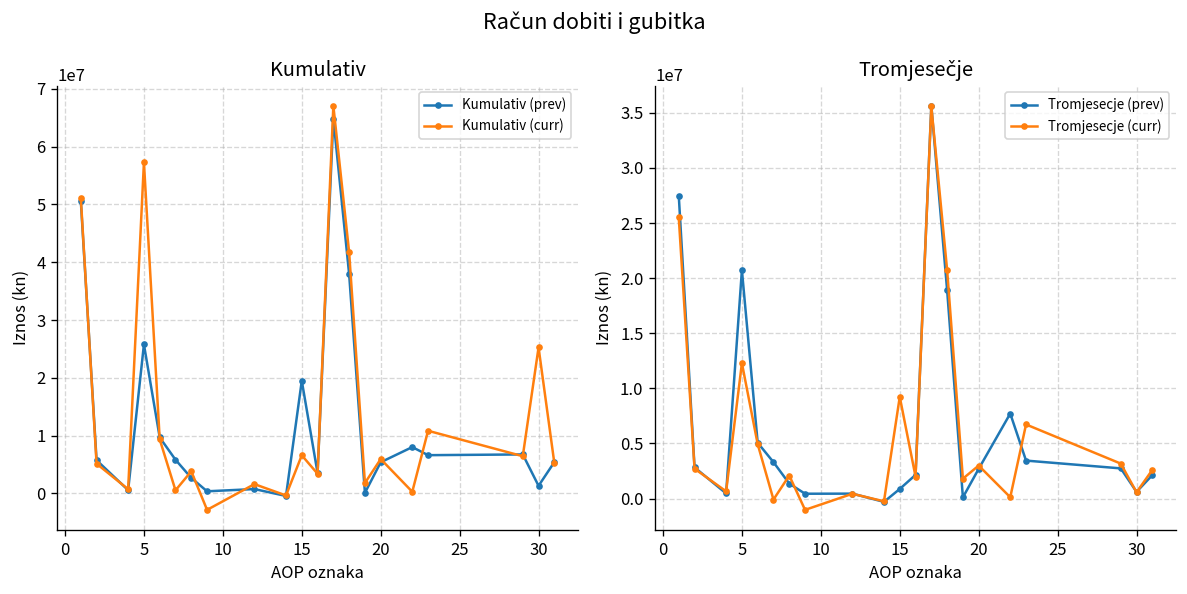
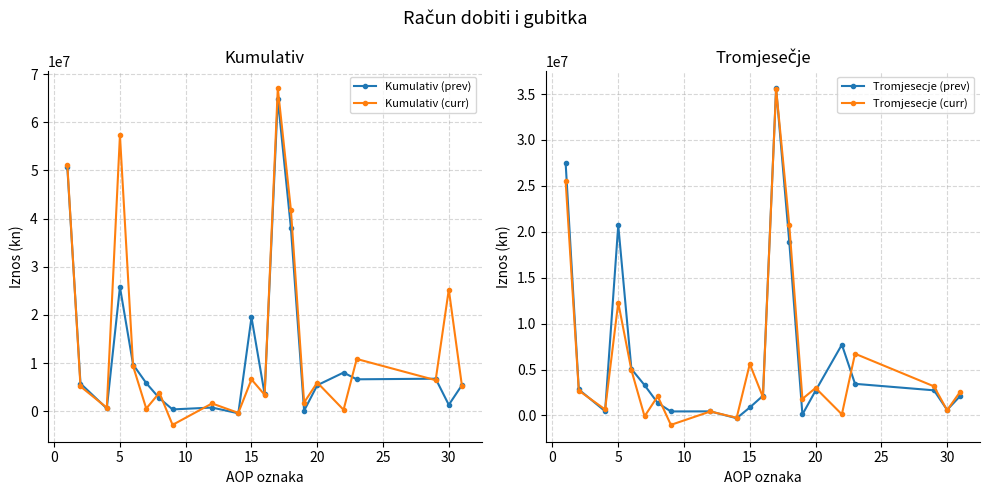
  {
    "Kumulativ": {
      "Kumulativ (prev)": {
        "5": 26000000,
        "15": 19000000,
        "20": 5000000,
        "30": 1000000
      },
      "Kumulativ (curr)": {
        "5": 57000000,
        "15": 7000000,
        "20": 6000000,
        "30": 25000000
      }
    },
    "Tromjesečje": {
      "Tromjesecje (prev)": {
        "5": 21000000,
        "15": 1000000,
        "20": 3000000
      },
      "Tromjesecje (curr)": {
        "5": 12000000,
-       "15": 9000000,
+       "15": 6000000,
        "20": 3000000
      }
    }
  }
